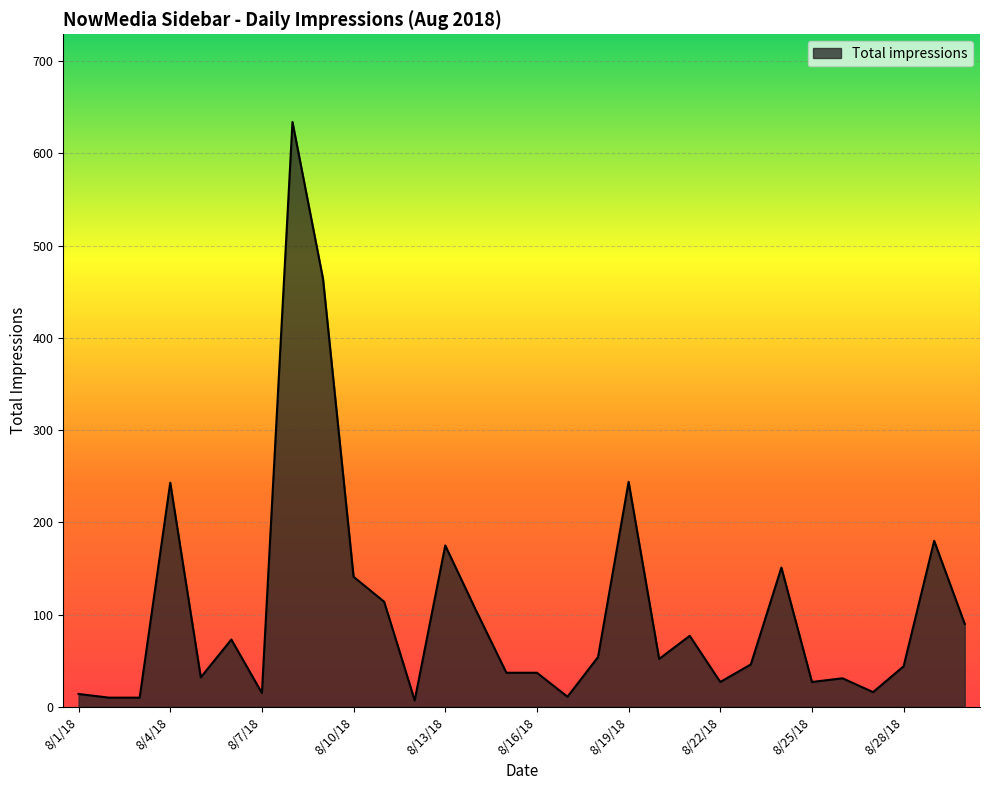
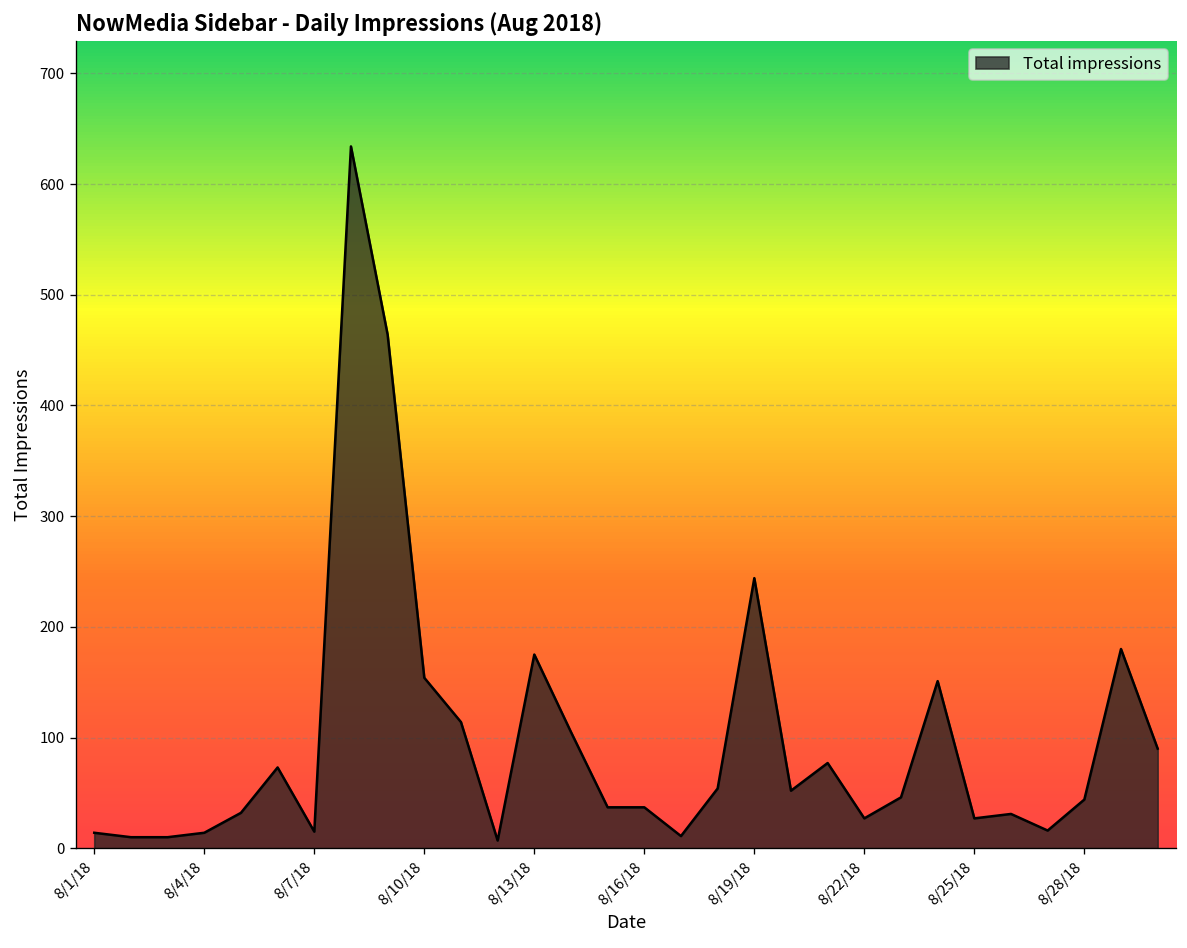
  {
    "8/1/18": 10,
-   "8/4/18": 240,
+   "8/4/18": 10,
    "8/7/18": 20,
-   "8/10/18": 140,
+   "8/10/18": 150,
    "8/13/18": 180,
    "8/16/18": 40,
    "8/19/18": 240,
    "8/22/18": 30,
    "8/25/18": 30,
    "8/28/18": 40
  }
